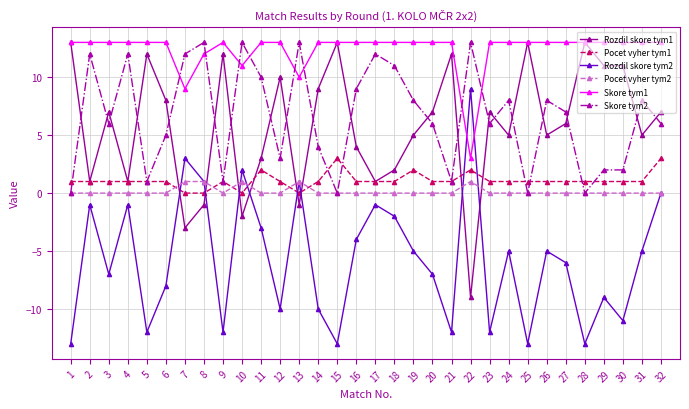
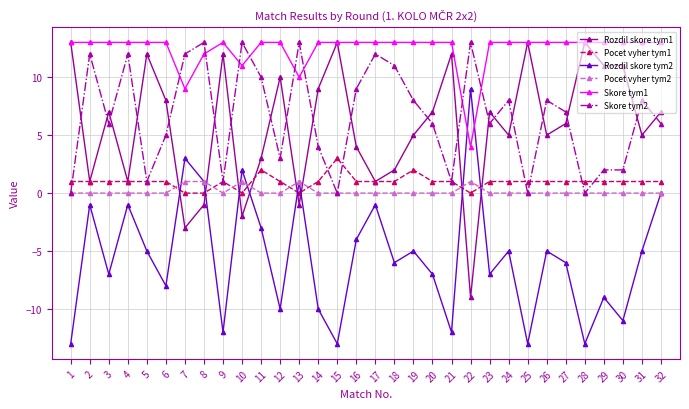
  {
    "Pocet vyher tym1": {
      "1": 1,
      "3": 1,
      "6": 1,
      "7": 0,
      "8": 0,
      "10": 0,
      "11": 2,
      "12": 1,
      "13": 0,
      "14": 1,
      "15": 3,
      "16": 1,
      "18": 1,
      "19": 2,
      "20": 1,
-     "22": 2,
+     "22": 0,
      "23": 1,
      "24": 1,
      "25": 1,
      "26": 1,
      "27": 1,
      "28": 1,
      "29": 1,
      "30": 1,
      "31": 1,
-     "32": 3
+     "32": 1
    },
    "Rozdil skore tym2": {
      "1": -13,
      "2": -1,
      "3": -7,
      "4": -1,
-     "5": -12,
+     "5": -5,
      "6": -8,
      "7": 3,
      "9": -12,
      "10": 2,
      "11": -3,
      "12": -10,
      "14": -10,
      "15": -13,
      "16": -4,
      "17": -1,
-     "18": -2,
+     "18": -6,
      "19": -5,
      "20": -7,
      "21": -12,
      "22": 9,
-     "23": -12,
+     "23": -7,
      "24": -5,
      "25": -13,
      "26": -5,
      "27": -6,
      "28": -13,
      "29": -9,
      "30": -11,
      "31": -5
    },
    "Pocet vyher tym2": {
      "2": 0,
      "3": 0,
      "4": 0,
      "5": 0,
      "6": 0,
      "7": 1,
      "9": 0,
      "10": 1,
      "11": 0,
      "12": 0,
      "14": 0,
      "16": 0,
      "17": 0,
      "18": 0,
      "19": 0,
      "20": 0,
      "21": 0,
      "22": 1,
      "23": 0,
      "24": 0,
      "26": 0,
      "27": 0,
      "29": 0,
      "30": 0,
      "31": 0
    },
    "Skore tym1": {
      "2": 13,
      "3": 13,
      "4": 13,
      "5": 13,
      "6": 13,
      "7": 9,
      "8": 12,
      "9": 13,
      "10": 11,
      "11": 13,
      "12": 13,
      "13": 10,
      "14": 13,
      "16": 13,
      "17": 13,
      "18": 13,
      "19": 13,
      "20": 13,
      "21": 13,
-     "22": 3,
+     "22": 4,
      "23": 13,
      "24": 13,
      "26": 13,
      "27": 13
    }
  }
